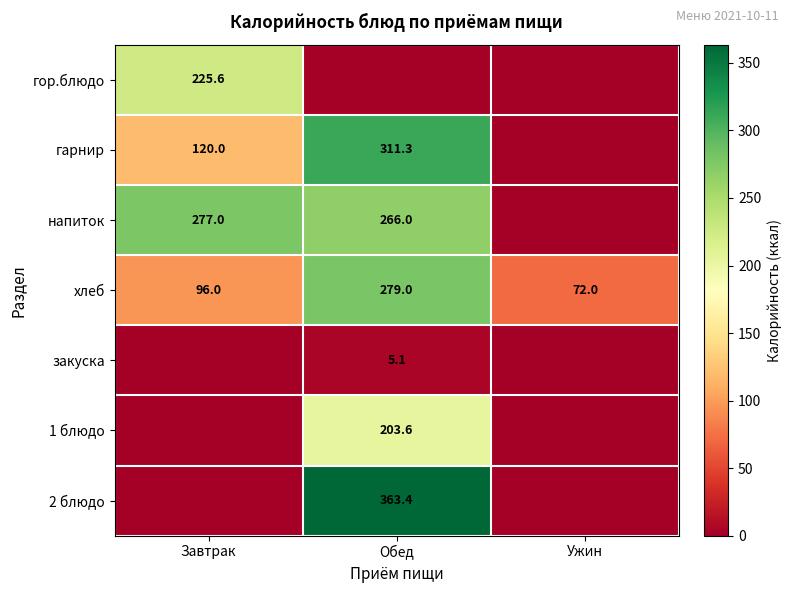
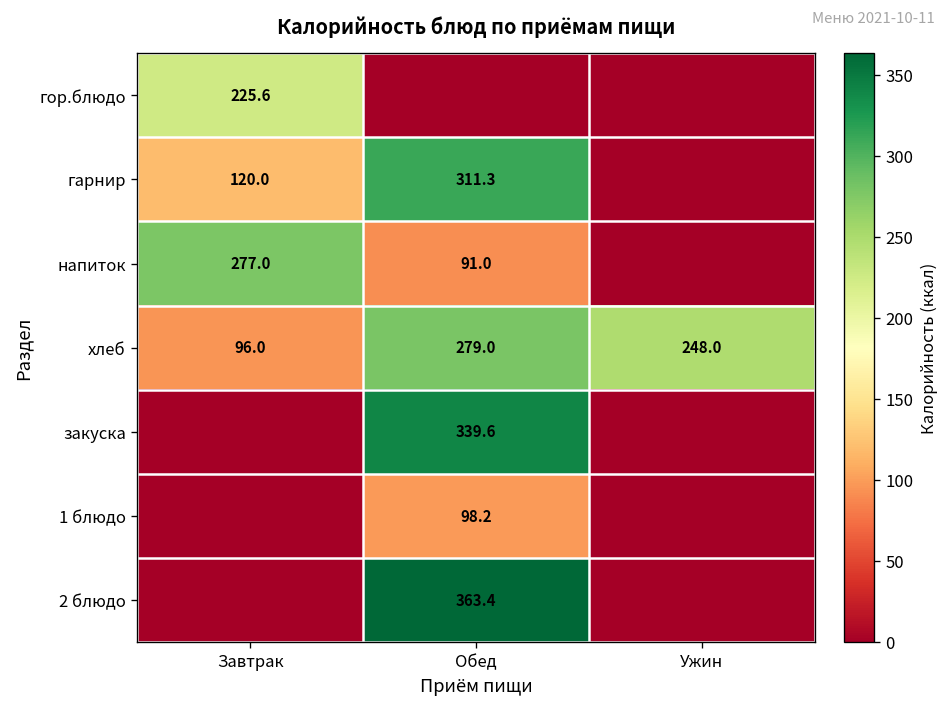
  {
    "гор.блюдо": {
      "Завтрак": 225.6
    },
    "гарнир": {
      "Завтрак": 120.0,
      "Обед": 311.3
    },
    "напиток": {
      "Завтрак": 277.0,
-     "Обед": 266.0
+     "Обед": 91.0
    },
    "хлеб": {
      "Завтрак": 96.0,
      "Обед": 279.0,
-     "Ужин": 72.0
+     "Ужин": 248.0
    },
    "закуска": {
-     "Обед": 5.1
+     "Обед": 339.6
    },
    "1 блюдо": {
-     "Обед": 203.6
+     "Обед": 98.2
    },
    "2 блюдо": {
      "Обед": 363.4
    }
  }
